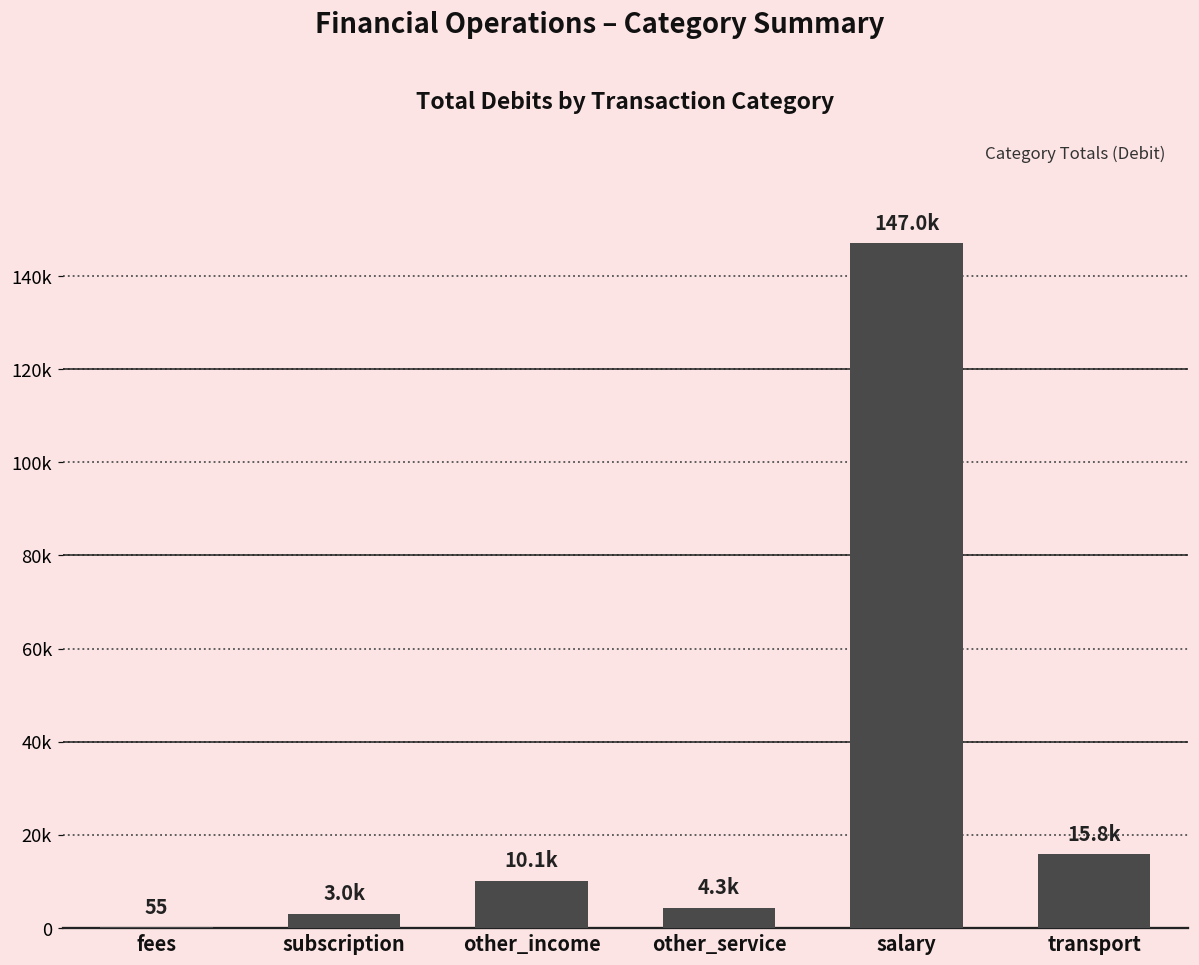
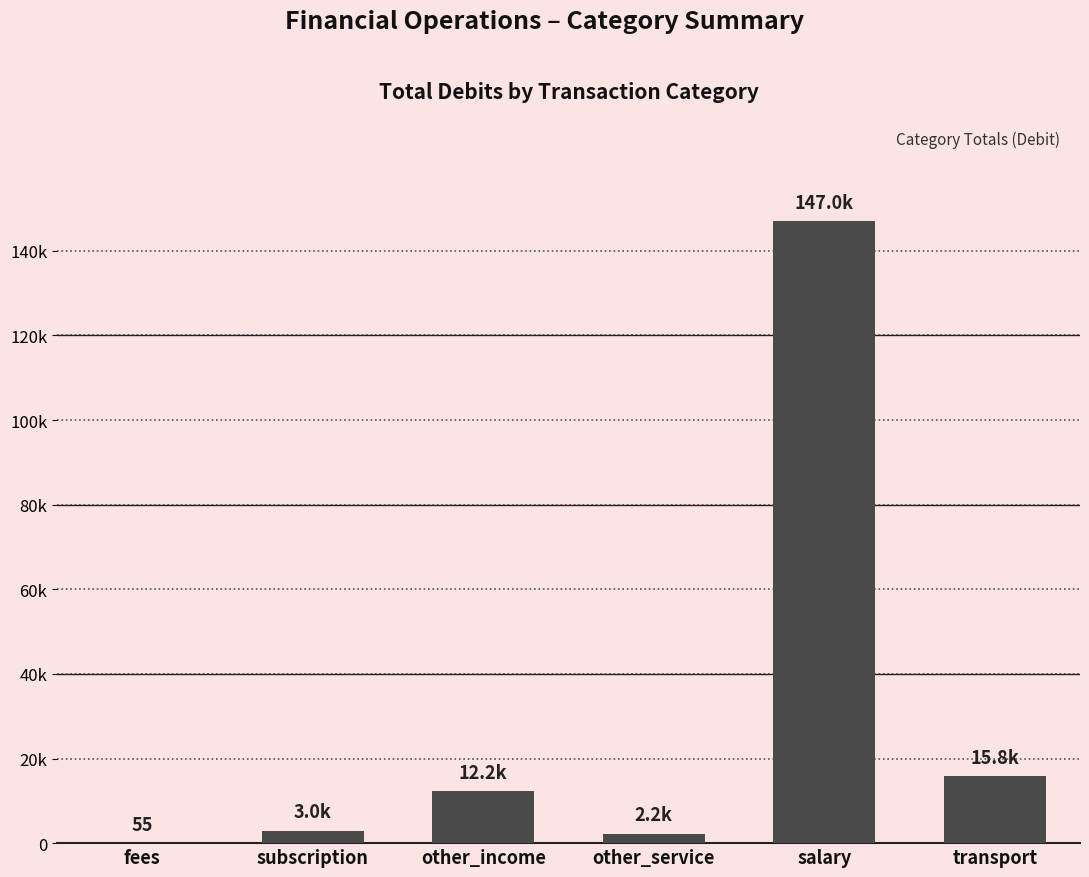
  {
    "fees": "55",
    "subscription": "3.0k",
-   "other_income": "10.1k",
-   "other_service": "4.3k",
+   "other_income": "12.2k",
+   "other_service": "2.2k",
    "salary": "147.0k",
    "transport": "15.8k"
  }
